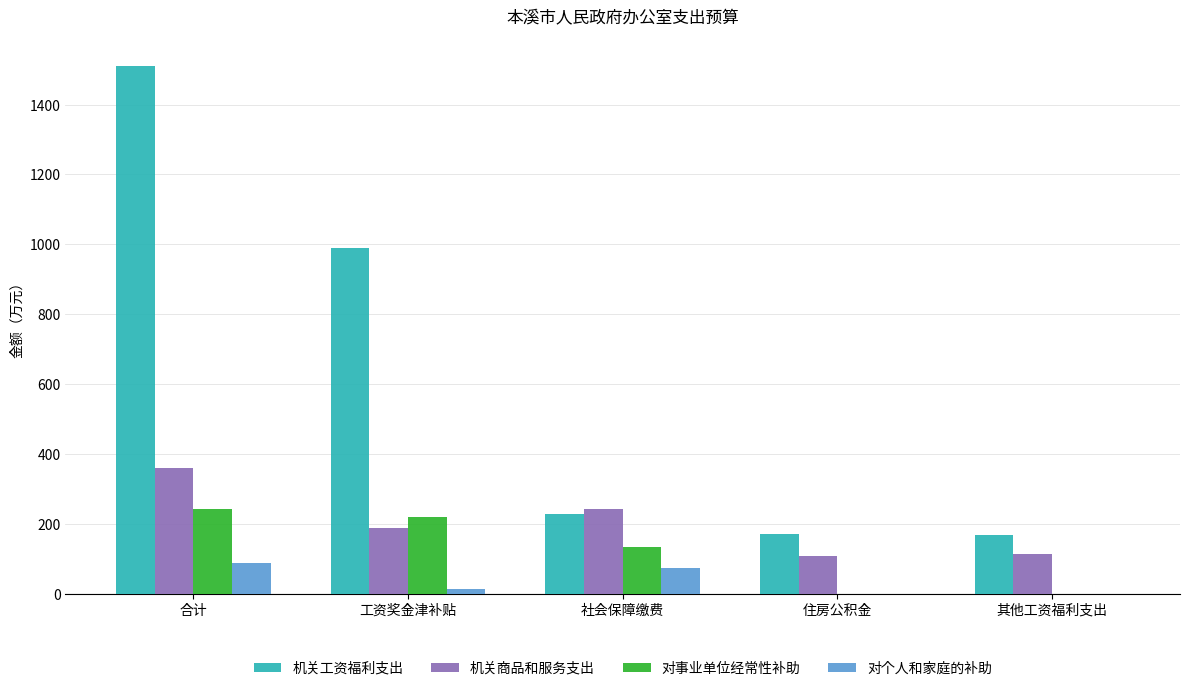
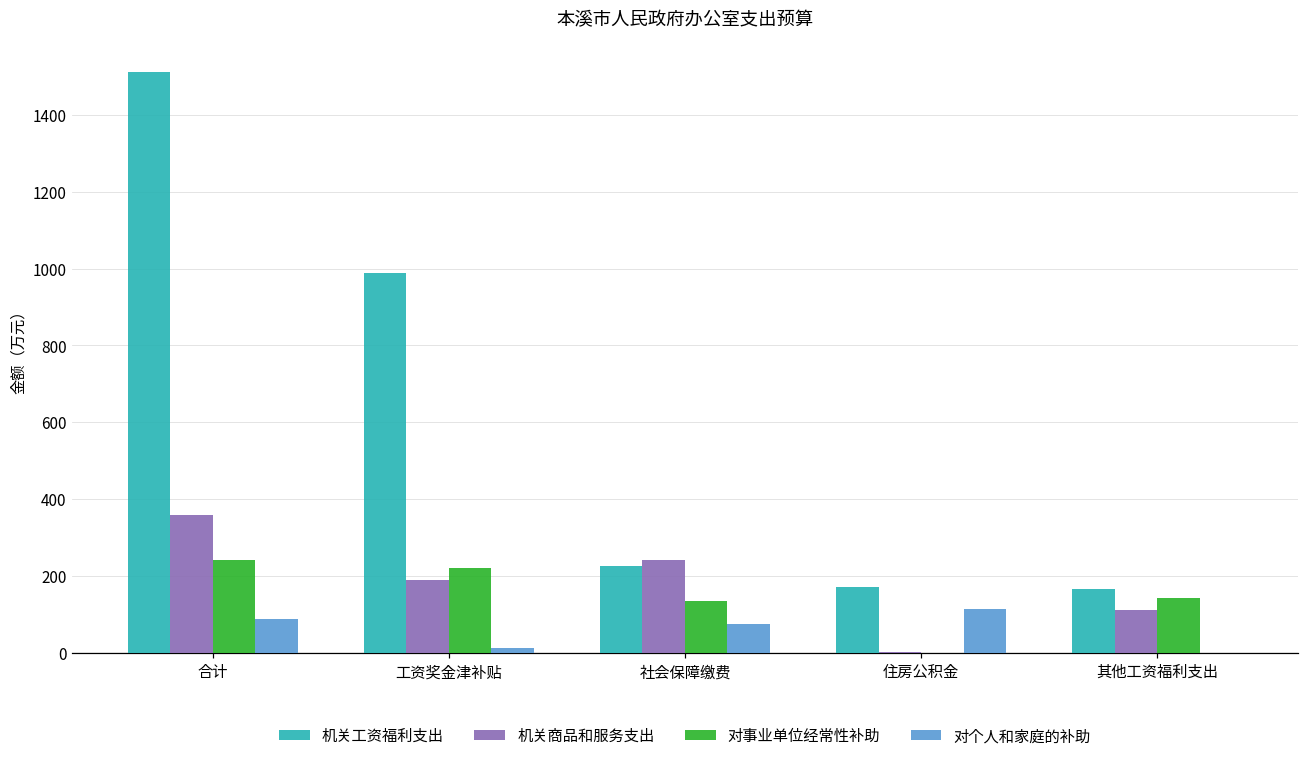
  {
    "机关工资福利支出": {
      "合计": 1510,
      "工资奖金津补贴": 990,
      "社会保障缴费": 230,
      "住房公积金": 170,
      "其他工资福利支出": 170
    },
    "机关商品和服务支出": {
      "合计": 360,
      "工资奖金津补贴": 190,
      "社会保障缴费": 240,
-     "住房公积金": 110,
+     "住房公积金": 0,
      "其他工资福利支出": 110
    },
    "对事业单位经常性补助": {
      "合计": 240,
      "工资奖金津补贴": 220,
      "社会保障缴费": 130,
      "住房公积金": 0,
-     "其他工资福利支出": 0
+     "其他工资福利支出": 140
    },
    "对个人和家庭的补助": {
      "合计": 90,
      "工资奖金津补贴": 10,
      "社会保障缴费": 70,
-     "住房公积金": 0,
+     "住房公积金": 110,
      "其他工资福利支出": 0
    }
  }
